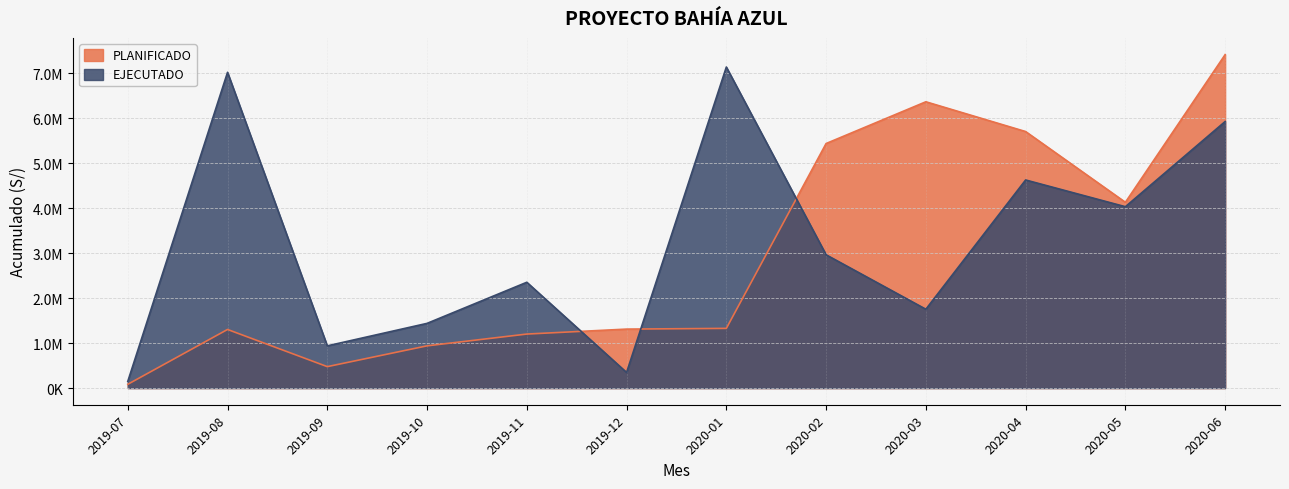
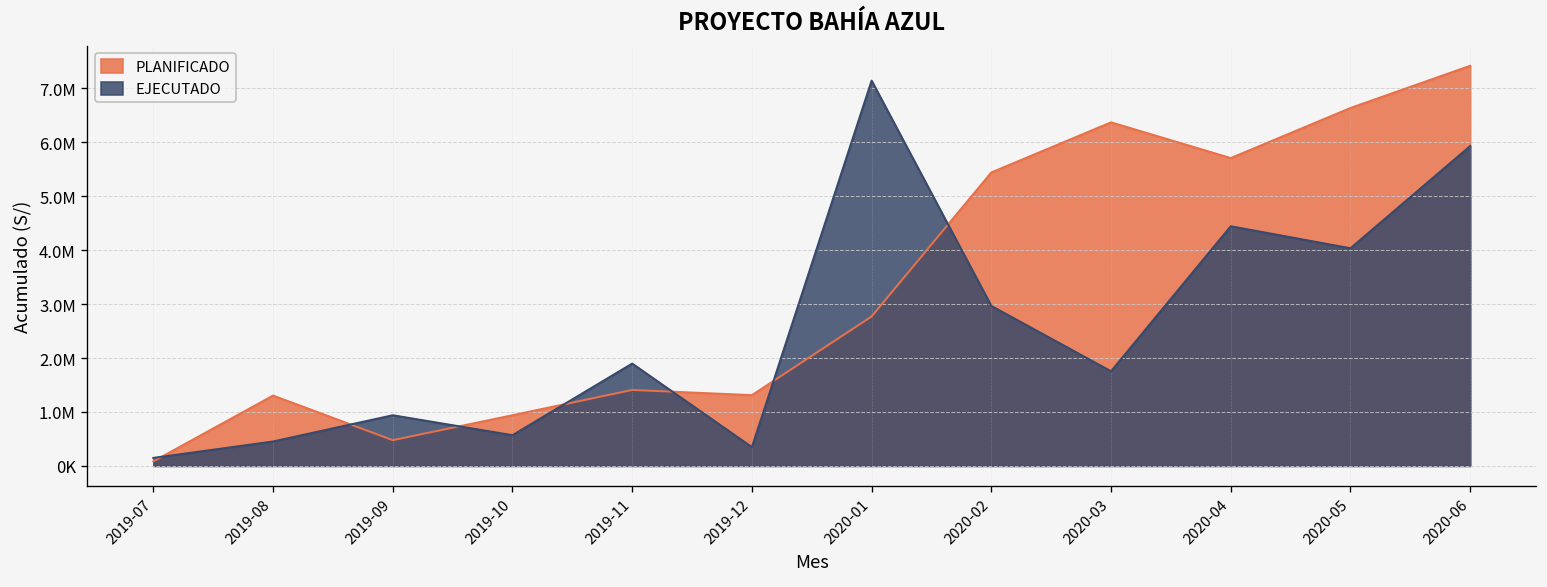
  {
    "PLANIFICADO": {
      "2019-07": 100000,
      "2019-08": 1300000,
      "2019-09": 500000,
      "2019-10": 900000,
-     "2019-11": 1200000,
+     "2019-11": 1400000,
      "2019-12": 1300000,
-     "2020-01": 1300000,
+     "2020-01": 2800000,
      "2020-02": 5400000,
      "2020-03": 6400000,
      "2020-04": 5700000,
-     "2020-05": 4100000,
+     "2020-05": 6600000,
      "2020-06": 7400000
    },
    "EJECUTADO": {
      "2019-07": 100000,
-     "2019-08": 7000000,
+     "2019-08": 500000,
      "2019-09": 900000,
-     "2019-10": 1400000,
-     "2019-11": 2400000,
+     "2019-10": 600000,
+     "2019-11": 1900000,
      "2019-12": 300000,
      "2020-01": 7100000,
      "2020-02": 3000000,
      "2020-03": 1800000,
-     "2020-04": 4600000,
+     "2020-04": 4400000,
      "2020-05": 4000000,
      "2020-06": 5900000
    }
  }
